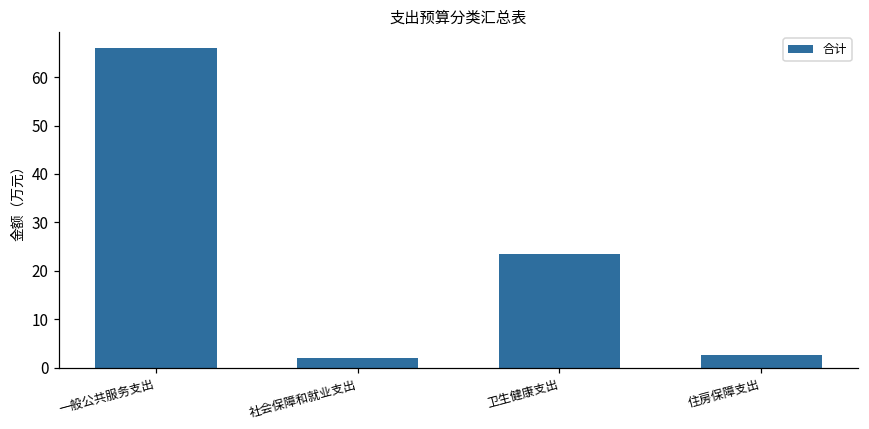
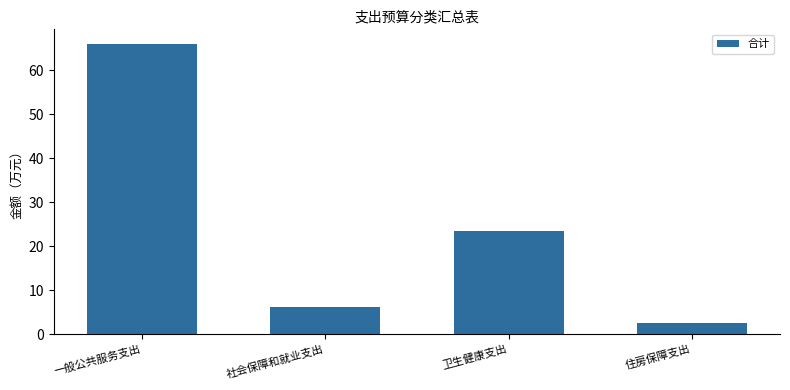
  {
    "一般公共服务支出": 66,
-   "社会保障和就业支出": 2,
+   "社会保障和就业支出": 6,
    "卫生健康支出": 24,
    "住房保障支出": 3
  }
